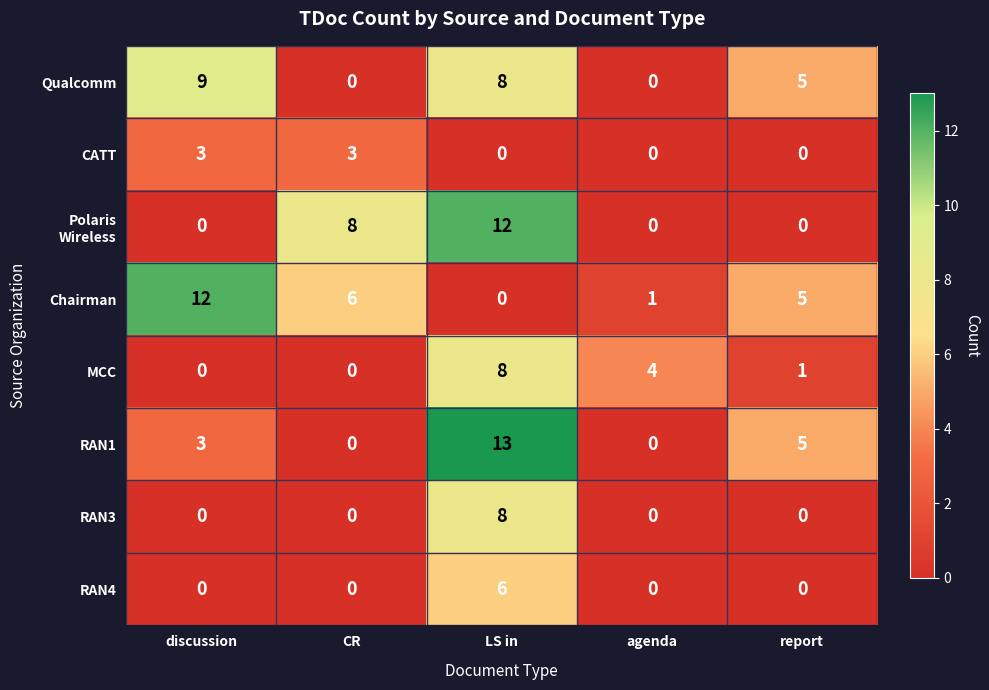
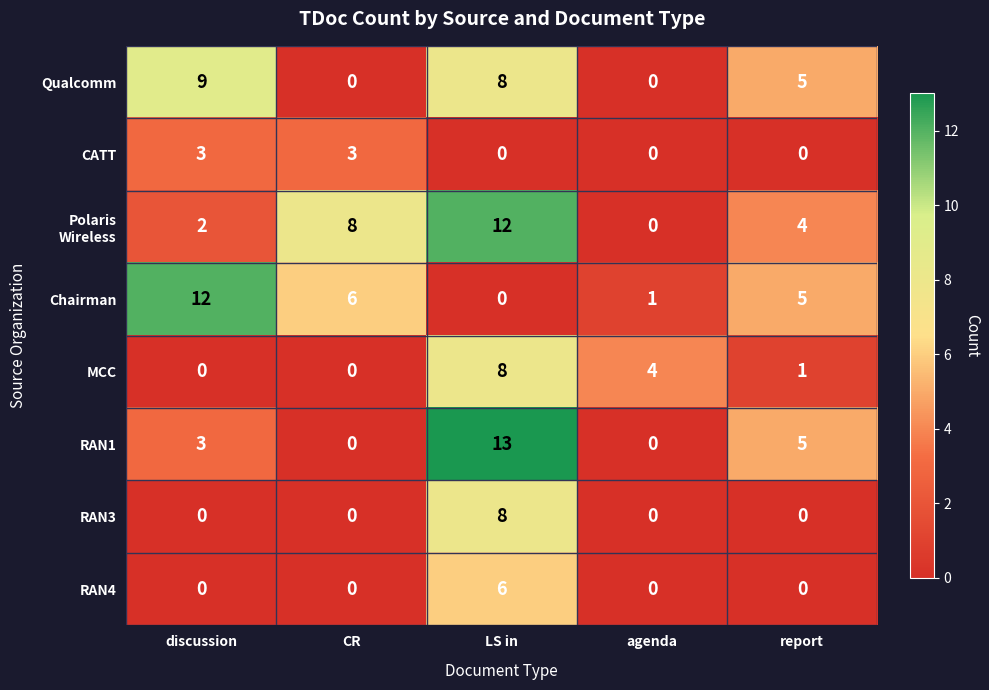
  {
    "Qualcomm": {
      "discussion": 9,
      "CR": 0,
      "LS in": 8,
      "agenda": 0,
      "report": 5
    },
    "CATT": {
      "discussion": 3,
      "CR": 3,
      "LS in": 0,
      "agenda": 0,
      "report": 0
    },
    "Polaris Wireless": {
-     "discussion": 0,
+     "discussion": 2,
      "CR": 8,
      "LS in": 12,
      "agenda": 0,
-     "report": 0
+     "report": 4
    },
    "Chairman": {
      "discussion": 12,
      "CR": 6,
      "LS in": 0,
      "agenda": 1,
      "report": 5
    },
    "MCC": {
      "discussion": 0,
      "CR": 0,
      "LS in": 8,
      "agenda": 4,
      "report": 1
    },
    "RAN1": {
      "discussion": 3,
      "CR": 0,
      "LS in": 13,
      "agenda": 0,
      "report": 5
    },
    "RAN3": {
      "discussion": 0,
      "CR": 0,
      "LS in": 8,
      "agenda": 0,
      "report": 0
    },
    "RAN4": {
      "discussion": 0,
      "CR": 0,
      "LS in": 6,
      "agenda": 0,
      "report": 0
    }
  }
